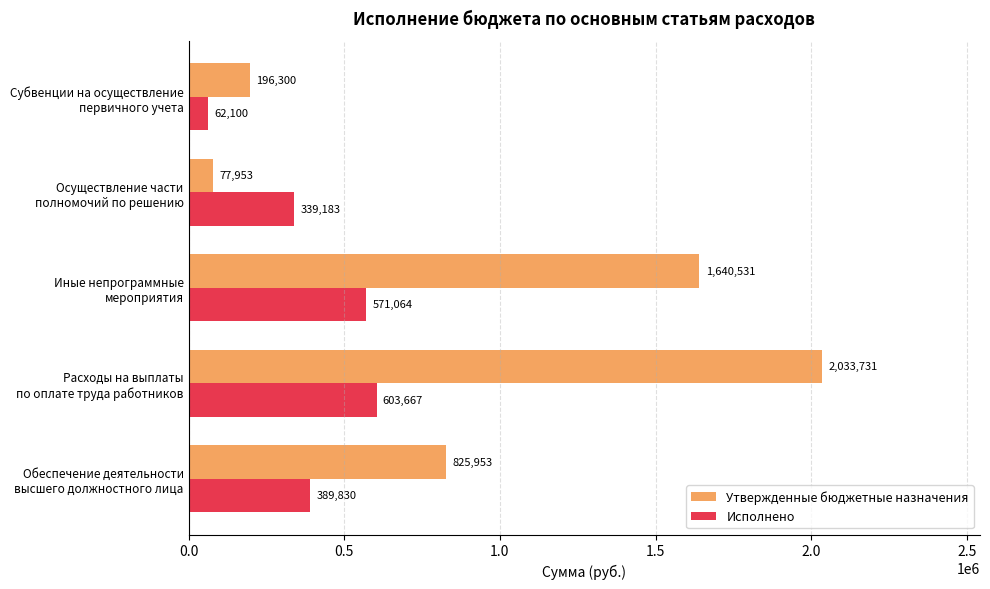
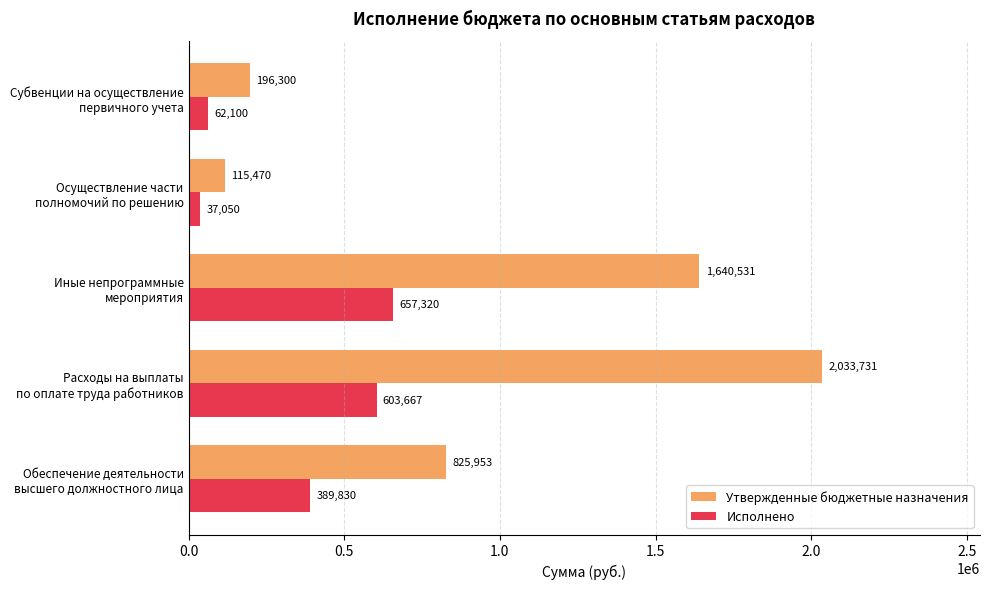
  {
    "Утвержденные бюджетные назначения": {
      "Субвенции на осуществление первичного учета": "196,300",
-     "Осуществление части полномочий по решению": "77,953",
+     "Осуществление части полномочий по решению": "115,470",
      "Иные непрограммные мероприятия": "1,640,531",
      "Расходы на выплаты по оплате труда работников": "2,033,731",
      "Обеспечение деятельности высшего должностного лица": "825,953"
    },
    "Исполнено": {
      "Субвенции на осуществление первичного учета": "62,100",
-     "Осуществление части полномочий по решению": "339,183",
-     "Иные непрограммные мероприятия": "571,064",
+     "Осуществление части полномочий по решению": "37,050",
+     "Иные непрограммные мероприятия": "657,320",
      "Расходы на выплаты по оплате труда работников": "603,667",
      "Обеспечение деятельности высшего должностного лица": "389,830"
    }
  }
